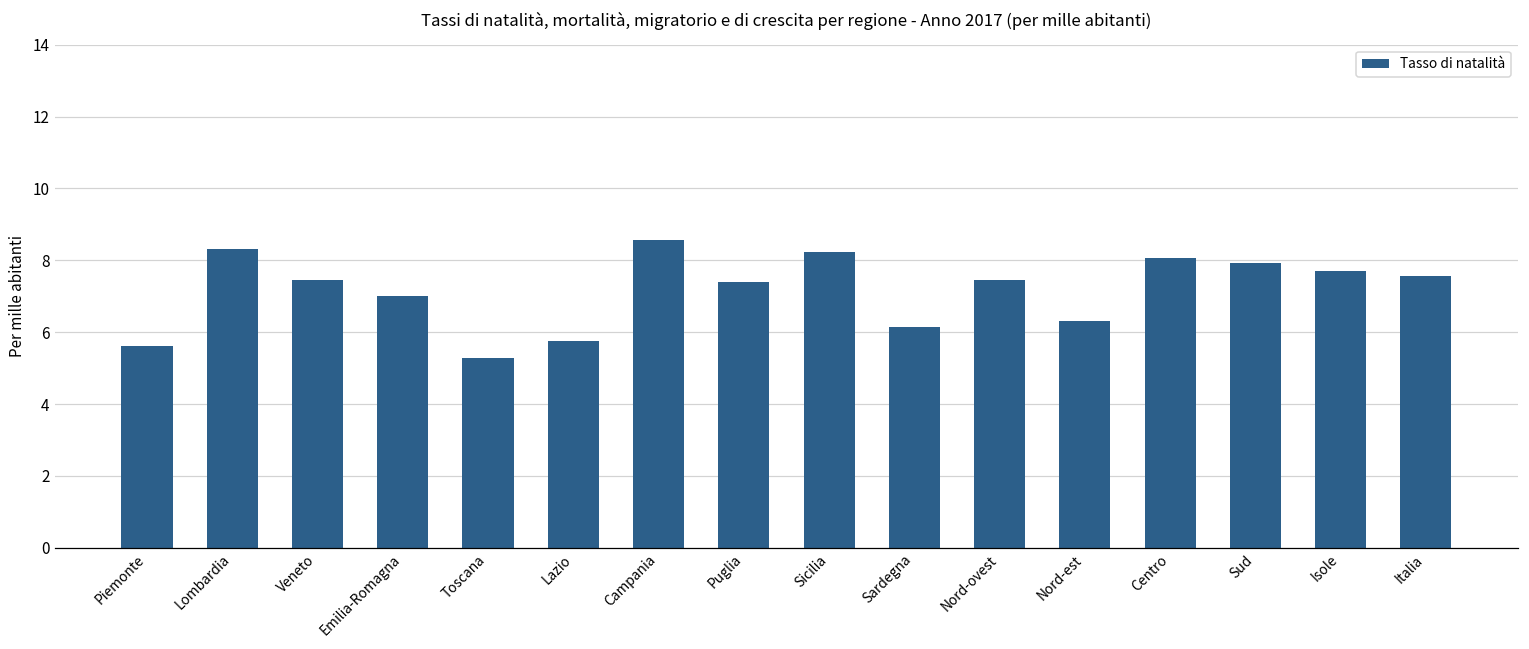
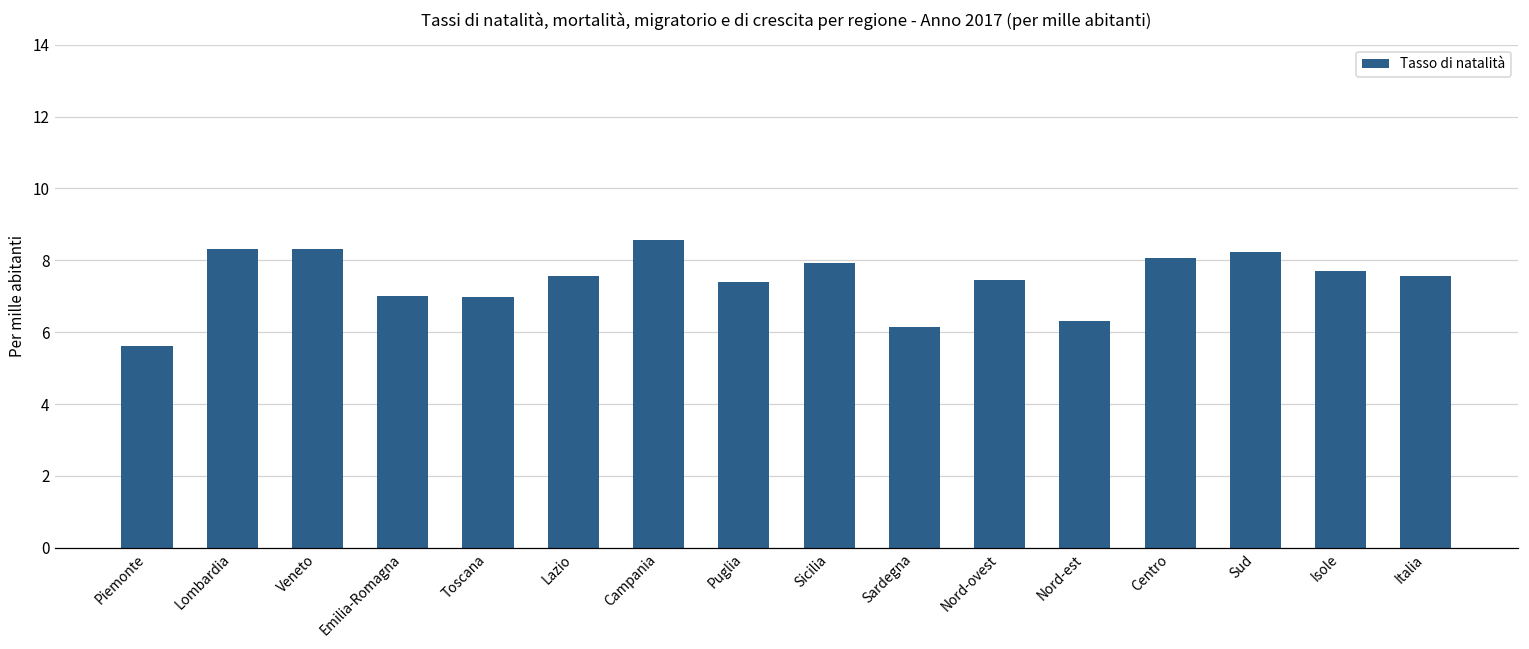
  {
    "Piemonte": 5.6,
    "Lombardia": 8.3,
-   "Veneto": 7.5,
+   "Veneto": 8.3,
    "Emilia-Romagna": 7.0,
-   "Toscana": 5.3,
-   "Lazio": 5.8,
+   "Toscana": 7.0,
+   "Lazio": 7.6,
    "Campania": 8.6,
    "Puglia": 7.4,
-   "Sicilia": 8.2,
+   "Sicilia": 7.9,
    "Sardegna": 6.1,
    "Nord-ovest": 7.5,
    "Nord-est": 6.3,
    "Centro": 8.1,
-   "Sud": 7.9,
+   "Sud": 8.2,
    "Isole": 7.7,
    "Italia": 7.6
  }
